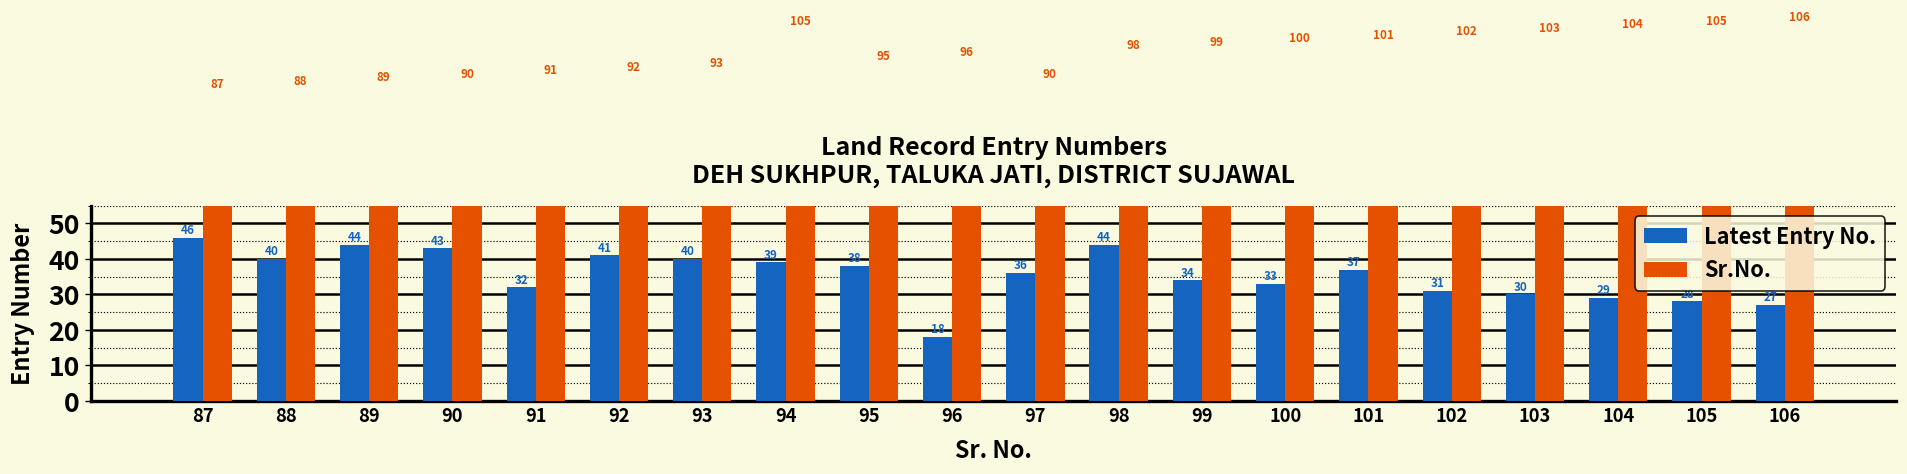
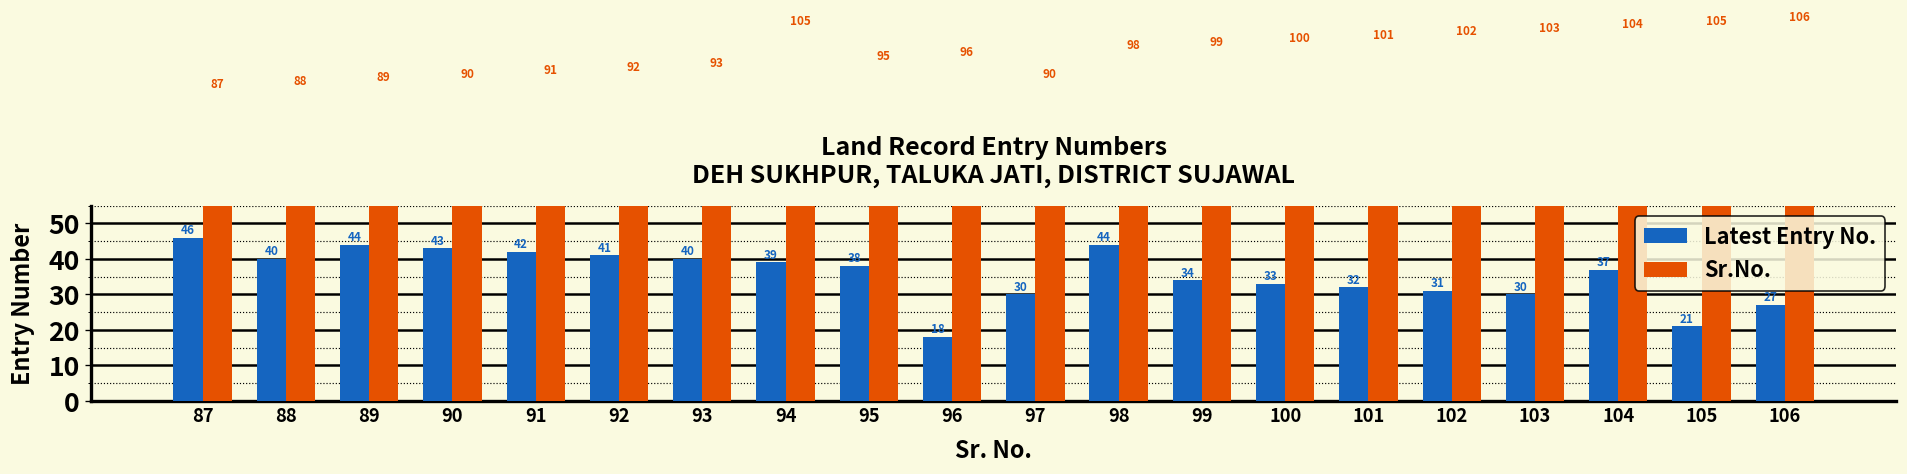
  {
    "Latest Entry No.": {
      "87": 46,
      "88": 40,
      "89": 44,
      "90": 43,
-     "91": 32,
+     "91": 42,
      "92": 41,
      "93": 40,
      "94": 39,
      "95": 38,
      "96": 18,
-     "97": 36,
+     "97": 30,
      "98": 44,
      "99": 34,
      "100": 33,
-     "101": 37,
+     "101": 32,
      "102": 31,
      "103": 30,
-     "104": 29,
-     "105": 28,
+     "104": 37,
+     "105": 21,
      "106": 27
    }
  }
